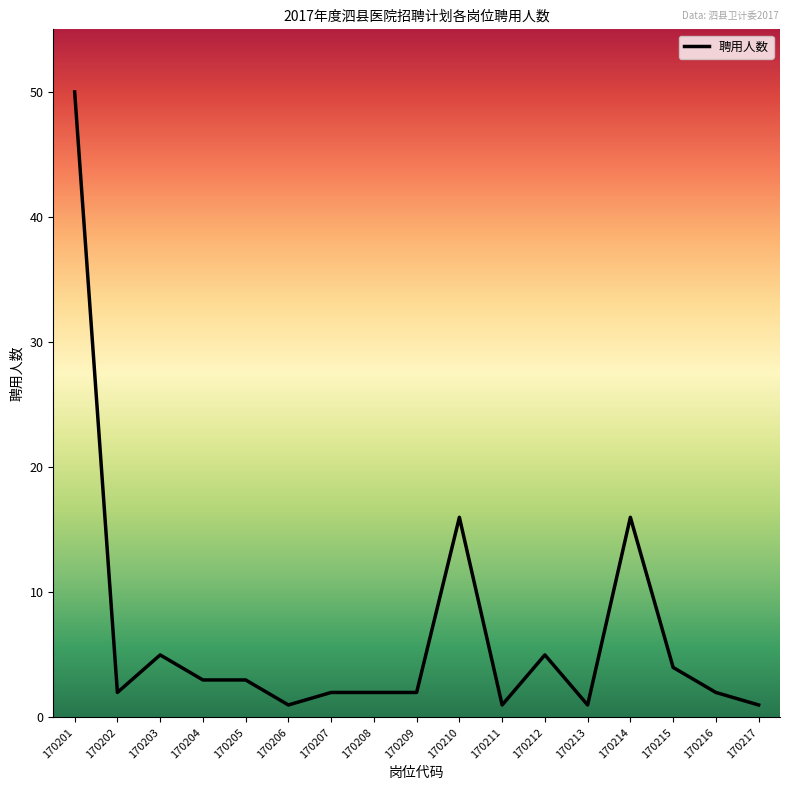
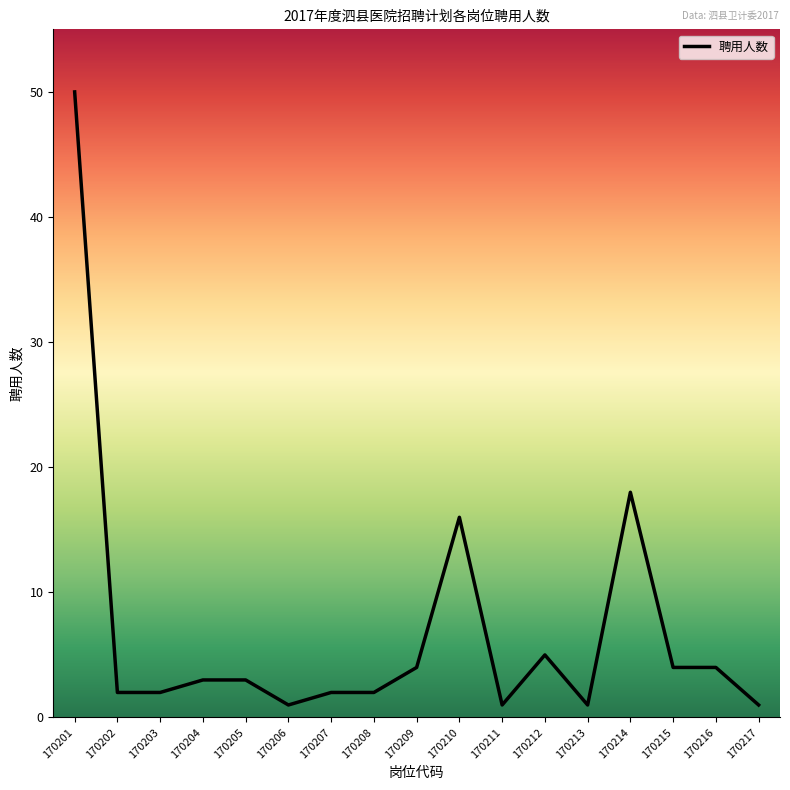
  {
    "170201": 50,
    "170202": 2,
-   "170203": 5,
+   "170203": 2,
    "170204": 3,
    "170205": 3,
    "170206": 1,
    "170207": 2,
    "170208": 2,
-   "170209": 2,
+   "170209": 4,
    "170210": 16,
    "170211": 1,
    "170212": 5,
    "170213": 1,
-   "170214": 16,
+   "170214": 18,
    "170215": 4,
-   "170216": 2,
+   "170216": 4,
    "170217": 1
  }
